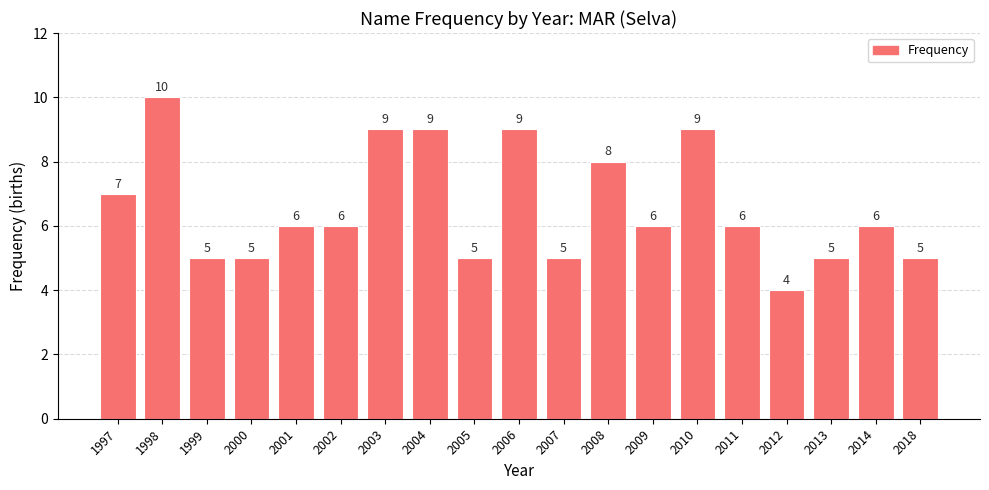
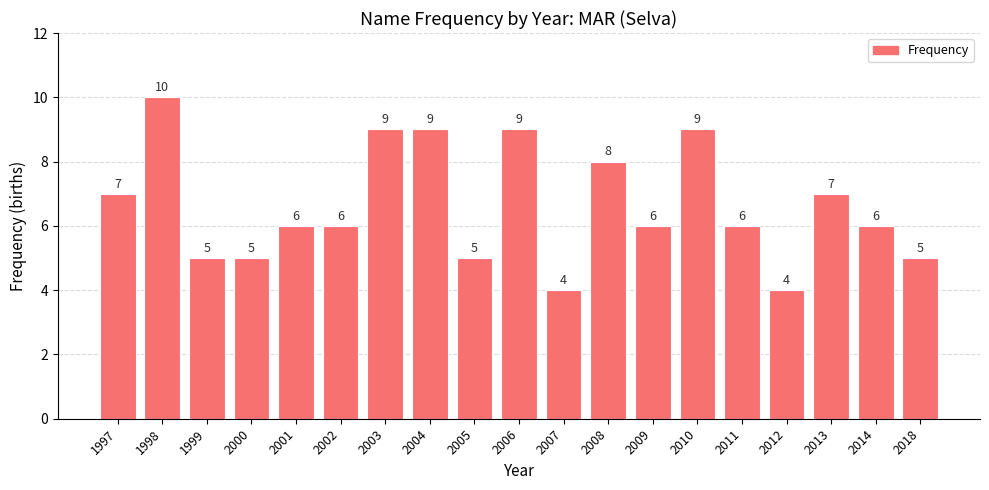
  {
    "1997": 7,
    "1998": 10,
    "1999": 5,
    "2000": 5,
    "2001": 6,
    "2002": 6,
    "2003": 9,
    "2004": 9,
    "2005": 5,
    "2006": 9,
-   "2007": 5,
+   "2007": 4,
    "2008": 8,
    "2009": 6,
    "2010": 9,
    "2011": 6,
    "2012": 4,
-   "2013": 5,
+   "2013": 7,
    "2014": 6,
    "2018": 5
  }
